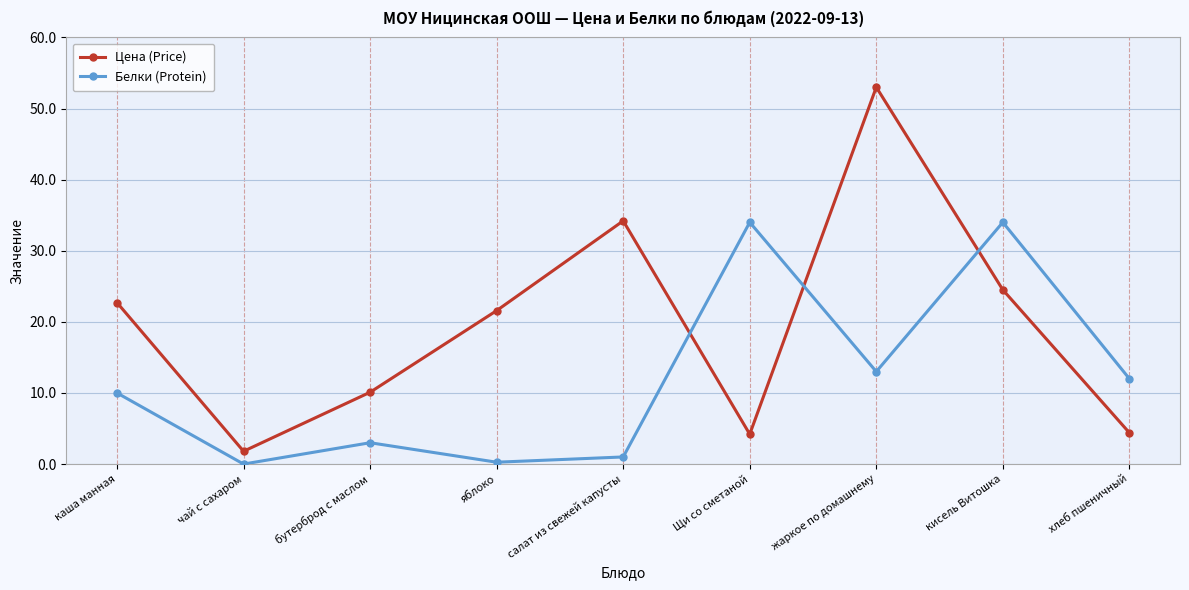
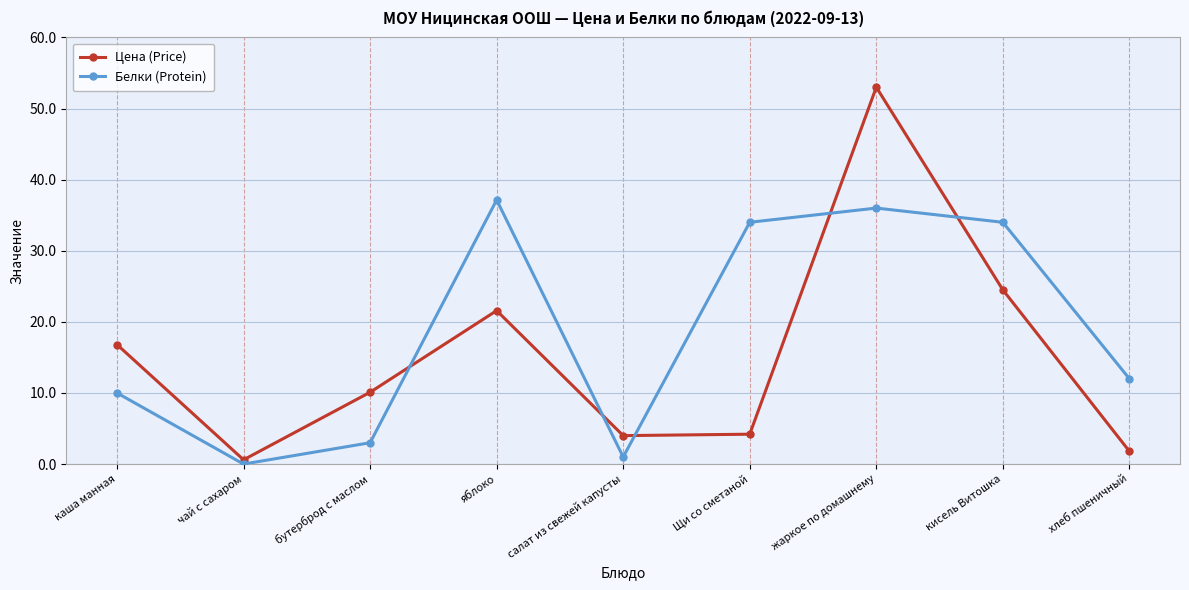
  {
    "Цена (Price)": {
-     "каша манная": 23,
-     "чай с сахаром": 2,
+     "каша манная": 17,
+     "чай с сахаром": 1,
      "бутерброд с маслом": 10,
      "яблоко": 22,
-     "салат из свежей капусты": 34,
+     "салат из свежей капусты": 4,
      "Щи со сметаной": 4,
      "жаркое по домашнему": 53,
      "кисель Витошка": 25,
-     "хлеб пшеничный": 4
+     "хлеб пшеничный": 2
    },
    "Белки (Protein)": {
      "каша манная": 10,
      "чай с сахаром": 0,
      "бутерброд с маслом": 3,
-     "яблоко": 0,
+     "яблоко": 37,
      "салат из свежей капусты": 1,
      "Щи со сметаной": 34,
-     "жаркое по домашнему": 13,
+     "жаркое по домашнему": 36,
      "кисель Витошка": 34,
      "хлеб пшеничный": 12
    }
  }
